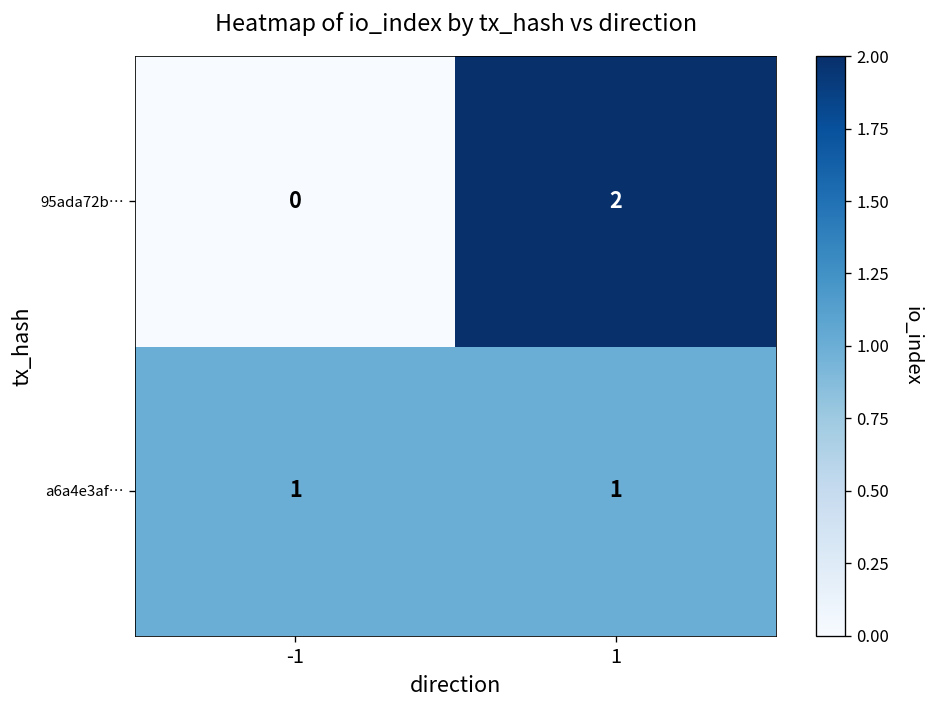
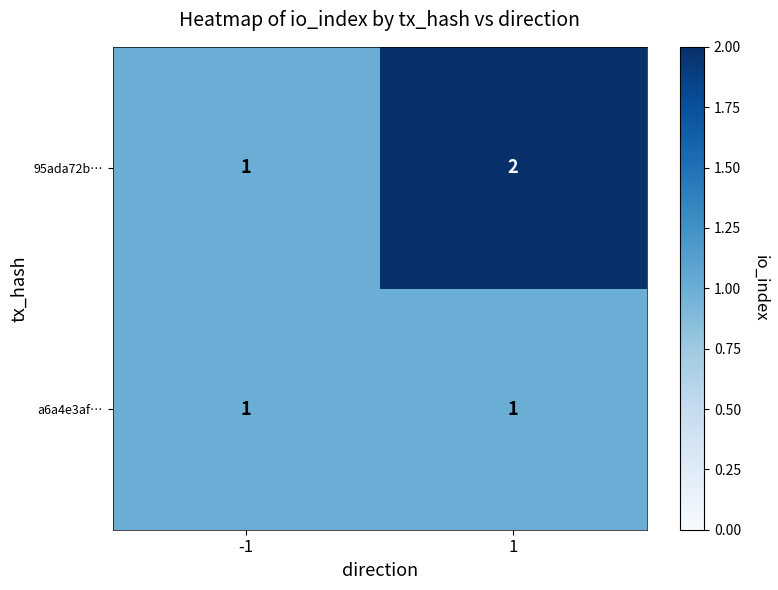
  {
    "95ada72b…": {
-     "-1": 0,
+     "-1": 1,
      "1": 2
    },
    "a6a4e3af…": {
      "-1": 1,
      "1": 1
    }
  }
